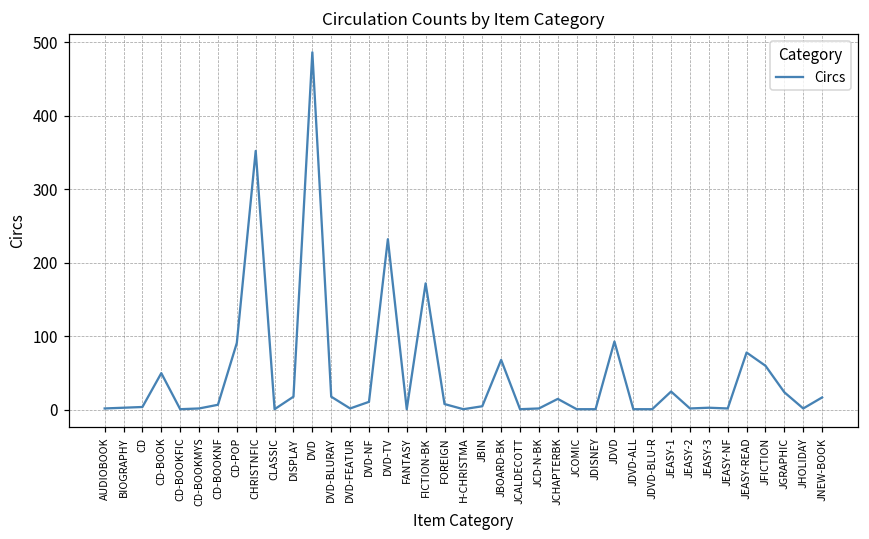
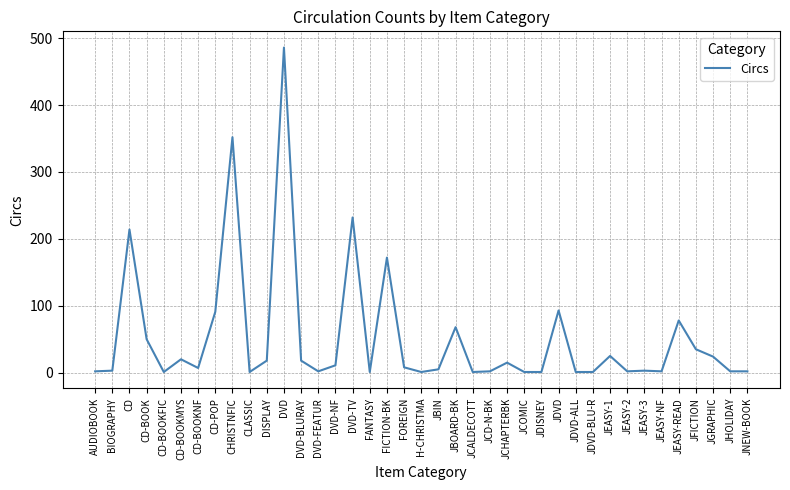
  {
    "AUDIOBOOK": 0,
    "BIOGRAPHY": 0,
-   "CD": 0,
+   "CD": 210,
    "CD-BOOK": 50,
    "CD-BOOKFIC": 0,
-   "CD-BOOKMYS": 0,
+   "CD-BOOKMYS": 20,
    "CD-BOOKNF": 10,
    "CD-POP": 90,
    "CHRISTNFIC": 350,
    "CLASSIC": 0,
    "DISPLAY": 20,
    "DVD": 490,
    "DVD-BLURAY": 20,
    "DVD-FEATUR": 0,
    "DVD-NF": 10,
    "DVD-TV": 230,
    "FANTASY": 0,
    "FICTION-BK": 170,
    "FOREIGN": 10,
    "H-CHRISTMA": 0,
    "JBIN": 10,
    "JBOARD-BK": 70,
    "JCALDECOTT": 0,
    "JCD-N-BK": 0,
    "JCHAPTERBK": 20,
    "JCOMIC": 0,
    "JDISNEY": 0,
    "JDVD": 90,
    "JDVD-ALL": 0,
    "JDVD-BLU-R": 0,
    "JEASY-1": 30,
    "JEASY-2": 0,
    "JEASY-3": 0,
    "JEASY-NF": 0,
    "JEASY-READ": 80,
-   "JFICTION": 60,
+   "JFICTION": 40,
    "JGRAPHIC": 20,
    "JHOLIDAY": 0,
-   "JNEW-BOOK": 20
+   "JNEW-BOOK": 0
  }
